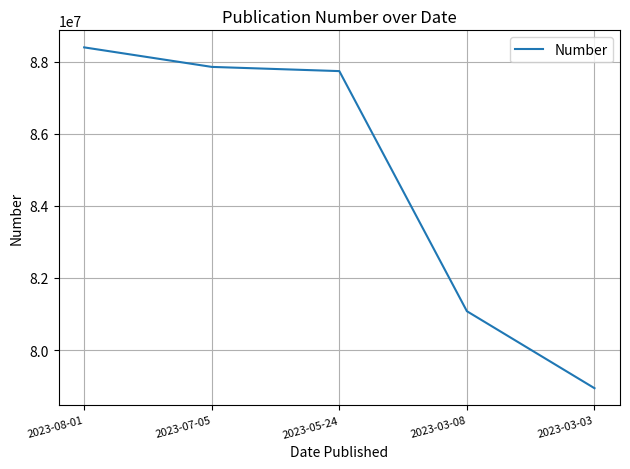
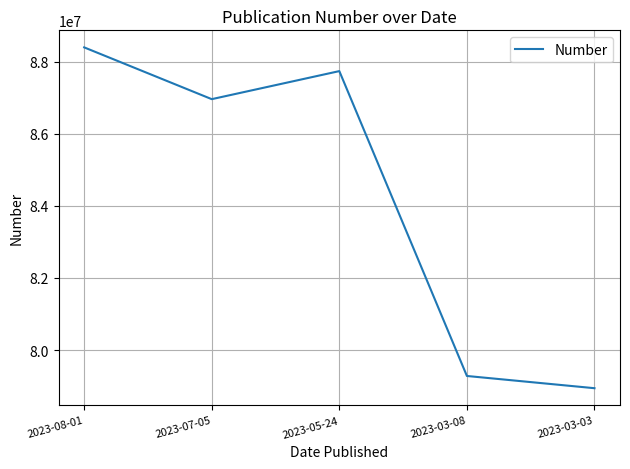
  {
    "2023-08-01": 88400000,
-   "2023-07-05": 87900000,
+   "2023-07-05": 87000000,
    "2023-05-24": 87700000,
-   "2023-03-08": 81100000,
+   "2023-03-08": 79300000,
    "2023-03-03": 78900000
  }
